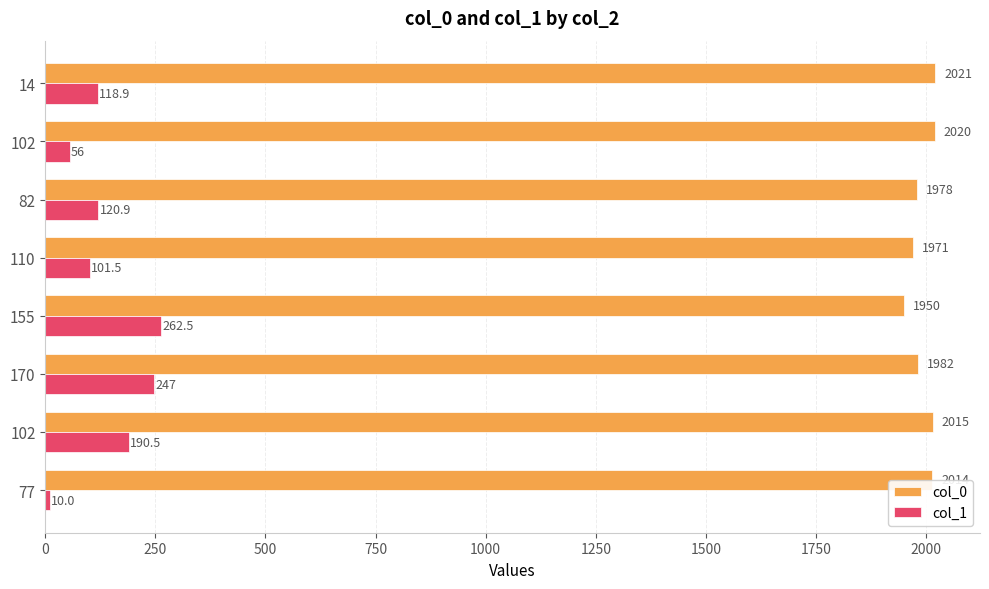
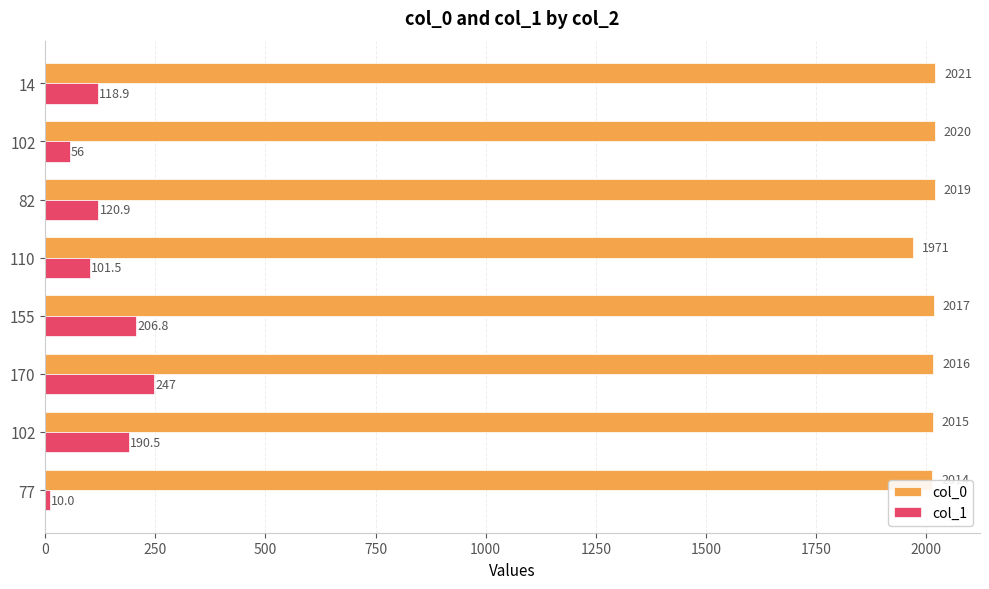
  {
    "col_0": {
      "14": 2021,
-     "82": 1978,
+     "82": 2019,
      "110": 1971,
-     "155": 1950,
-     "170": 1982
+     "155": 2017,
+     "170": 2016
    },
    "col_1": {
      "14": 118.9,
      "82": 120.9,
      "110": 101.5,
-     "155": 262.5,
+     "155": 206.8,
      "170": 247,
      "77": 10.0
    }
  }
